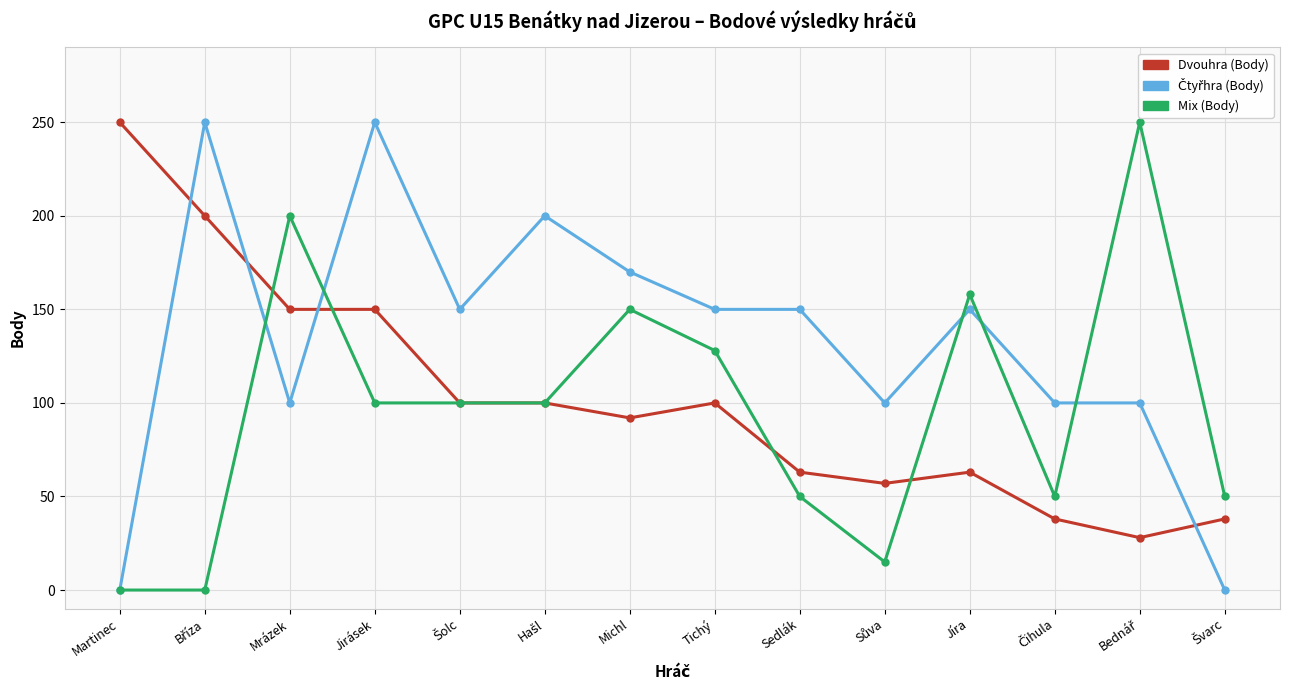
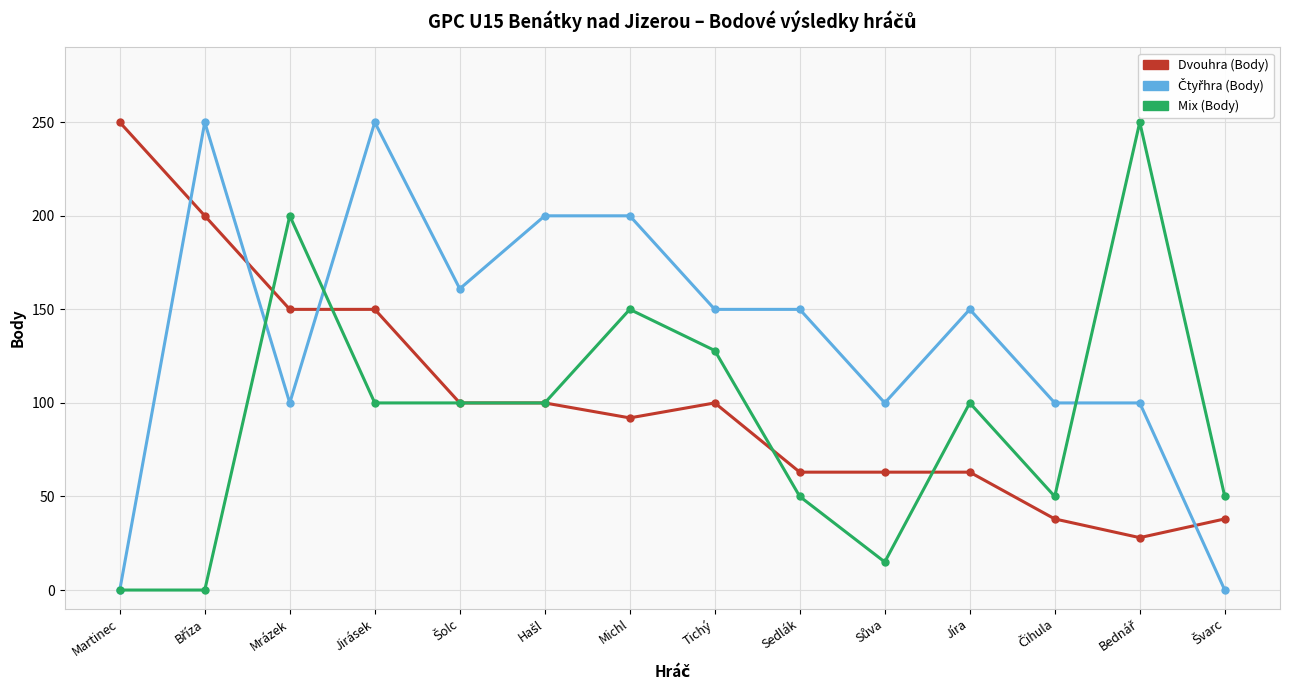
  {
    "Dvouhra (Body)": {
      "Martinec": 250,
      "Bříza": 200,
      "Mrázek": 150,
      "Jirásek": 150,
      "Michl": 92,
      "Tichý": 100,
      "Sedlák": 63,
-     "Sůva": 57,
+     "Sůva": 63,
      "Jíra": 63,
      "Čihula": 38,
      "Bednář": 28,
      "Švarc": 38
    },
    "Čtyřhra (Body)": {
      "Bříza": 250,
      "Mrázek": 100,
      "Jirásek": 250,
-     "Šolc": 150,
+     "Šolc": 161,
      "Hašl": 200,
-     "Michl": 170,
+     "Michl": 200,
      "Tichý": 150,
      "Sedlák": 150,
      "Sůva": 100,
      "Jíra": 150,
      "Čihula": 100,
      "Bednář": 100,
      "Švarc": 0
    },
    "Mix (Body)": {
      "Bříza": 0,
      "Mrázek": 200,
      "Jirásek": 100,
      "Michl": 150,
      "Tichý": 128,
      "Sedlák": 50,
      "Sůva": 15,
-     "Jíra": 158,
+     "Jíra": 100,
      "Čihula": 50,
      "Bednář": 250,
      "Švarc": 50
    }
  }
